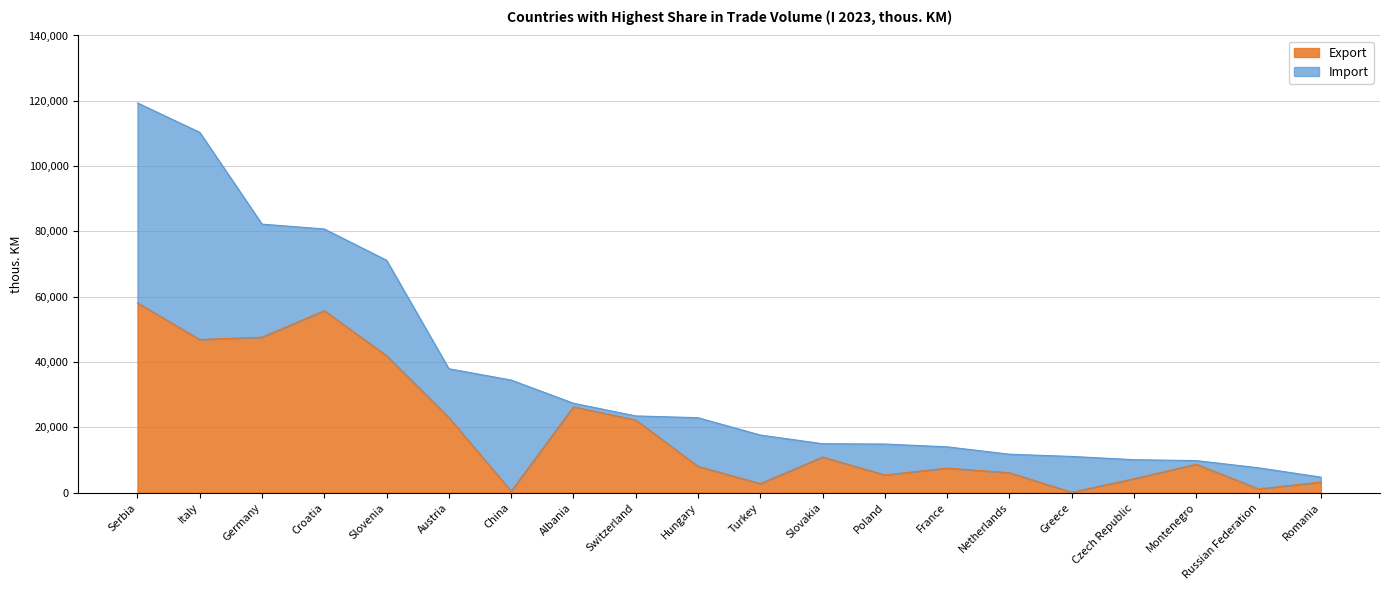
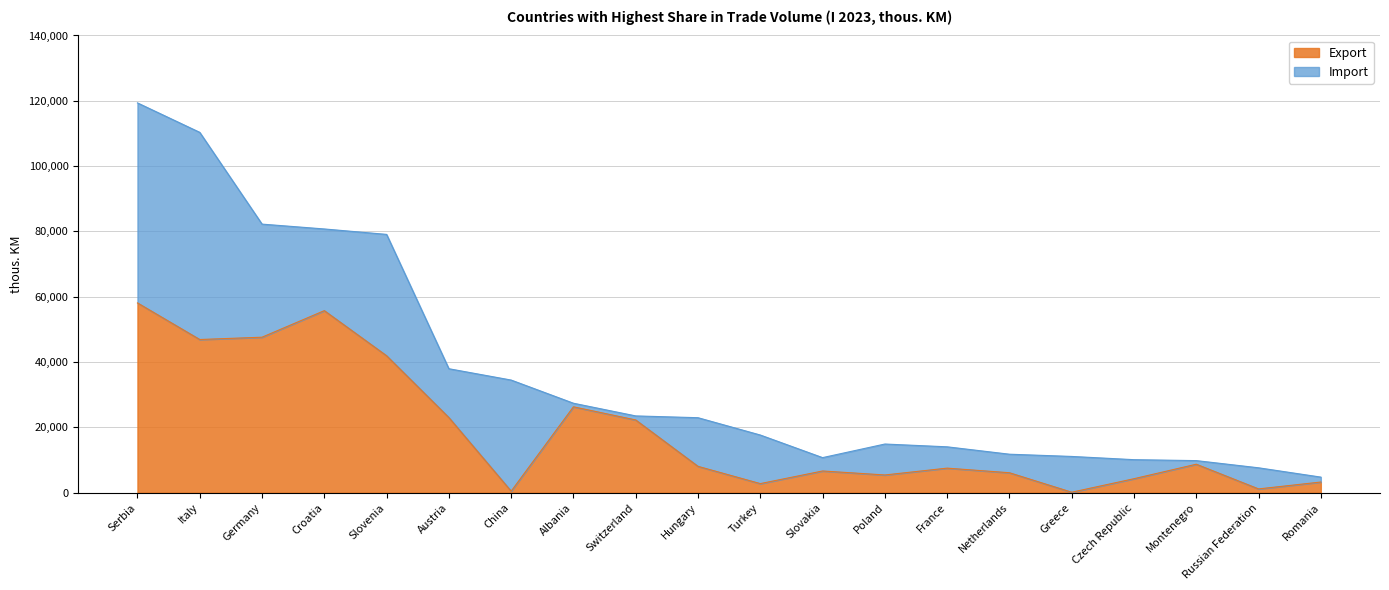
  {
    "Export": {
      "Serbia": "58,000",
      "Italy": "47,000",
      "Germany": "48,000",
      "Croatia": "56,000",
      "Slovenia": "42,000",
      "Austria": "23,000",
      "China": "0",
      "Albania": "26,000",
      "Switzerland": "22,000",
      "Hungary": "8,000",
      "Turkey": "3,000",
-     "Slovakia": "11,000",
+     "Slovakia": "7,000",
      "Poland": "5,000",
      "France": "8,000",
      "Netherlands": "6,000",
      "Greece": "0",
      "Czech Republic": "4,000",
      "Montenegro": "9,000",
      "Russian Federation": "1,000",
      "Romania": "3,000"
    },
    "Import": {
      "Serbia": "61,000",
      "Italy": "63,000",
      "Germany": "35,000",
      "Croatia": "25,000",
-     "Slovenia": "29,000",
+     "Slovenia": "37,000",
      "Austria": "15,000",
      "China": "34,000",
      "Albania": "1,000",
      "Switzerland": "1,000",
      "Hungary": "15,000",
      "Turkey": "15,000",
      "Slovakia": "4,000",
      "Poland": "9,000",
      "France": "7,000",
      "Netherlands": "6,000",
      "Greece": "11,000",
      "Czech Republic": "6,000",
      "Montenegro": "1,000",
      "Russian Federation": "6,000",
      "Romania": "2,000"
    }
  }
